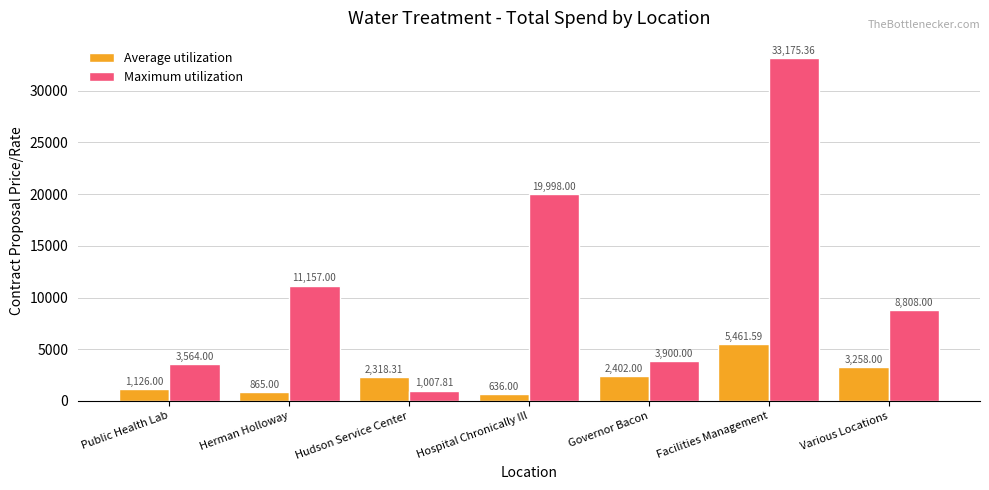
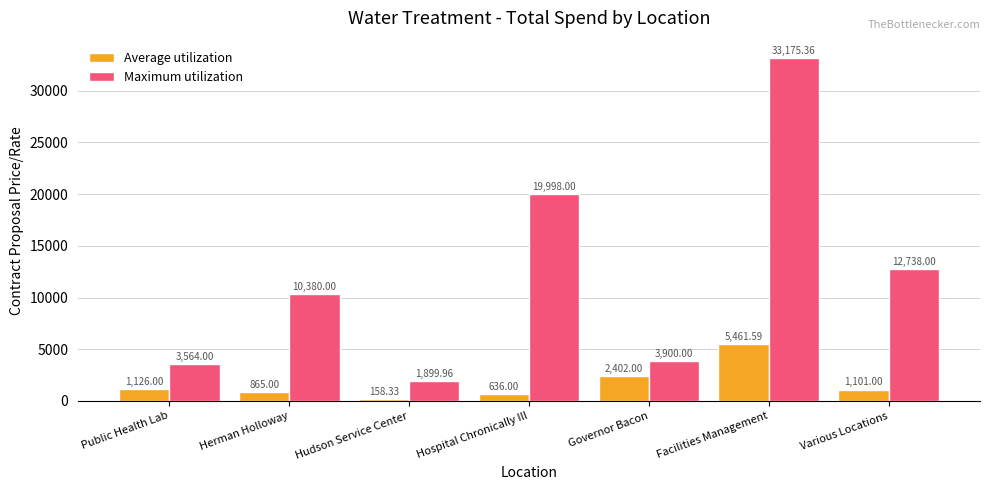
  {
    "Average utilization": {
      "Public Health Lab": "1,126.00",
      "Herman Holloway": "865.00",
-     "Hudson Service Center": "2,318.31",
+     "Hudson Service Center": "158.33",
      "Hospital Chronically Ill": "636.00",
      "Governor Bacon": "2,402.00",
      "Facilities Management": "5,461.59",
-     "Various Locations": "3,258.00"
+     "Various Locations": "1,101.00"
    },
    "Maximum utilization": {
      "Public Health Lab": "3,564.00",
-     "Herman Holloway": "11,157.00",
-     "Hudson Service Center": "1,007.81",
+     "Herman Holloway": "10,380.00",
+     "Hudson Service Center": "1,899.96",
      "Hospital Chronically Ill": "19,998.00",
      "Governor Bacon": "3,900.00",
      "Facilities Management": "33,175.36",
-     "Various Locations": "8,808.00"
+     "Various Locations": "12,738.00"
    }
  }
